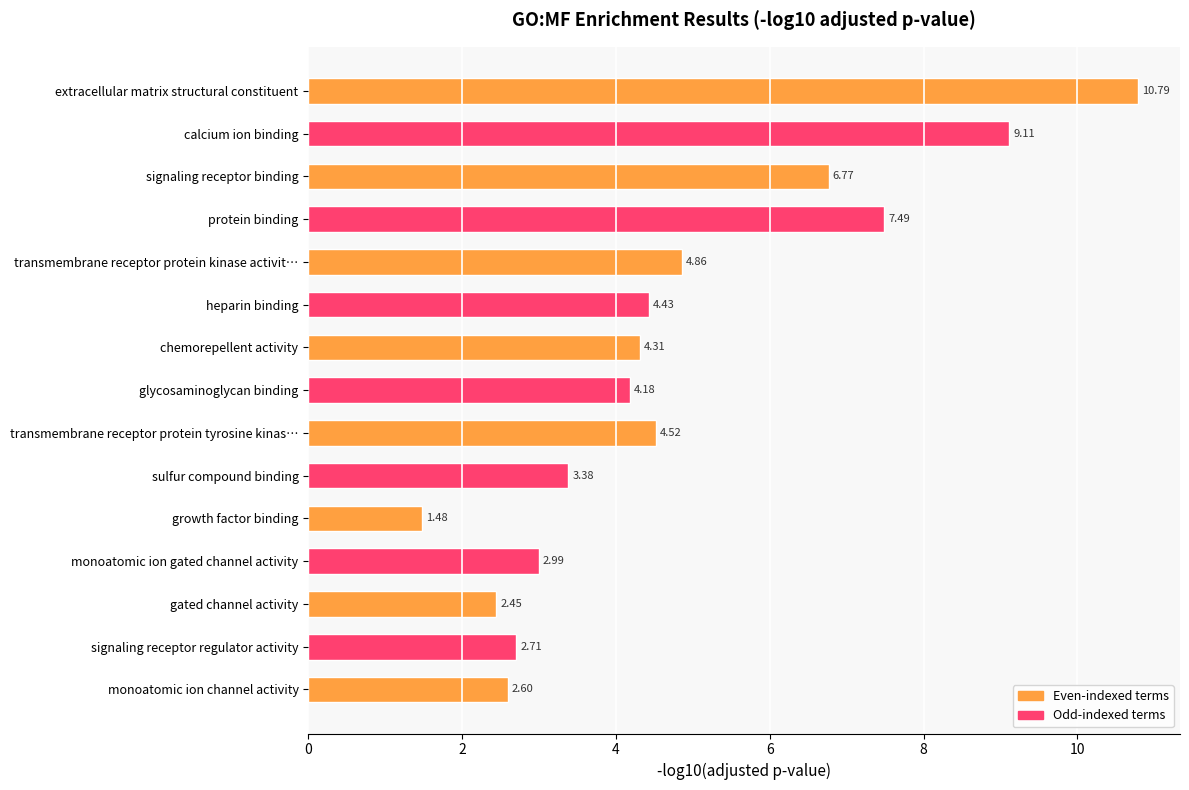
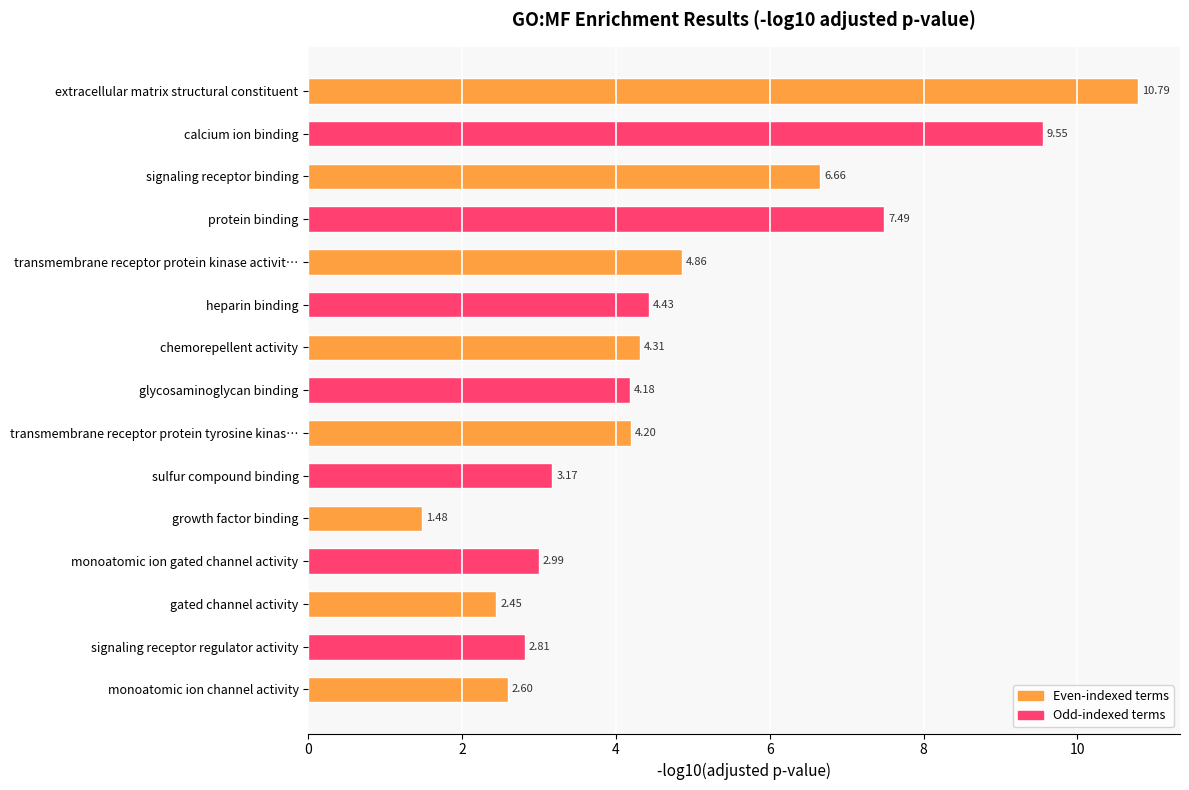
  {
    "extracellular matrix structural constituent": 10.79,
-   "calcium ion binding": 9.11,
-   "signaling receptor binding": 6.77,
+   "calcium ion binding": 9.55,
+   "signaling receptor binding": 6.66,
    "protein binding": 7.49,
    "transmembrane receptor protein kinase activit…": 4.86,
    "heparin binding": 4.43,
    "chemorepellent activity": 4.31,
    "glycosaminoglycan binding": 4.18,
-   "transmembrane receptor protein tyrosine kinas…": 4.52,
-   "sulfur compound binding": 3.38,
+   "transmembrane receptor protein tyrosine kinas…": 4.20,
+   "sulfur compound binding": 3.17,
    "growth factor binding": 1.48,
    "monoatomic ion gated channel activity": 2.99,
    "gated channel activity": 2.45,
-   "signaling receptor regulator activity": 2.71,
+   "signaling receptor regulator activity": 2.81,
    "monoatomic ion channel activity": 2.60
  }
